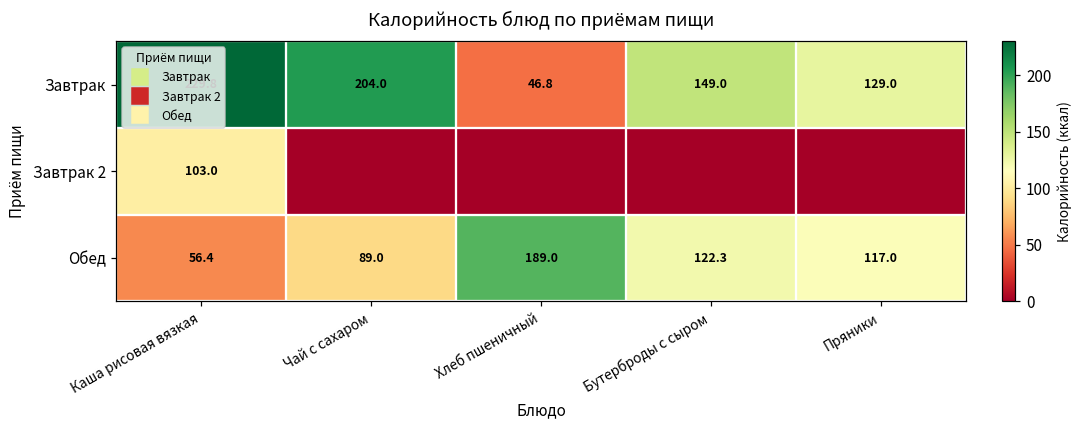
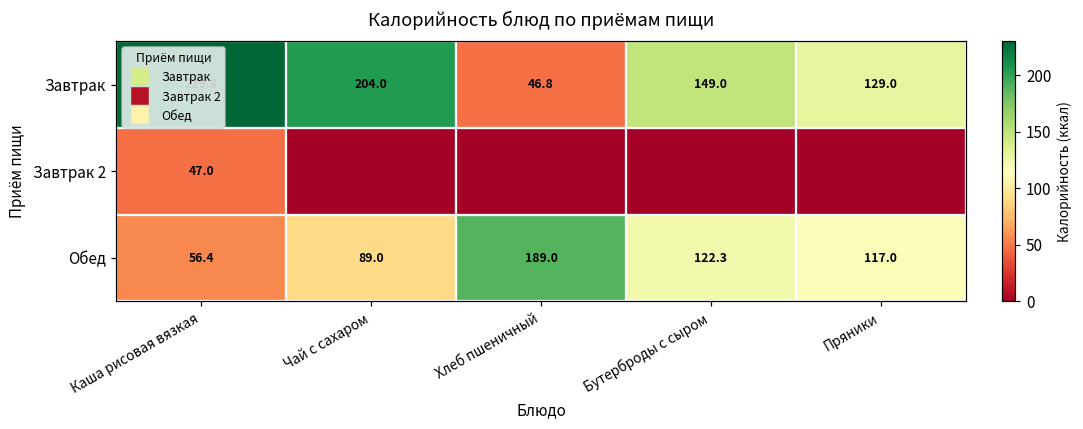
  {
    "Завтрак": {
      "Чай с сахаром": 204.0,
      "Хлеб пшеничный": 46.8,
      "Бутерброды с сыром": 149.0,
      "Пряники": 129.0
    },
    "Завтрак 2": {
-     "Каша рисовая вязкая": 103.0
+     "Каша рисовая вязкая": 47.0
    },
    "Обед": {
      "Каша рисовая вязкая": 56.4,
      "Чай с сахаром": 89.0,
      "Хлеб пшеничный": 189.0,
      "Бутерброды с сыром": 122.3,
      "Пряники": 117.0
    }
  }
